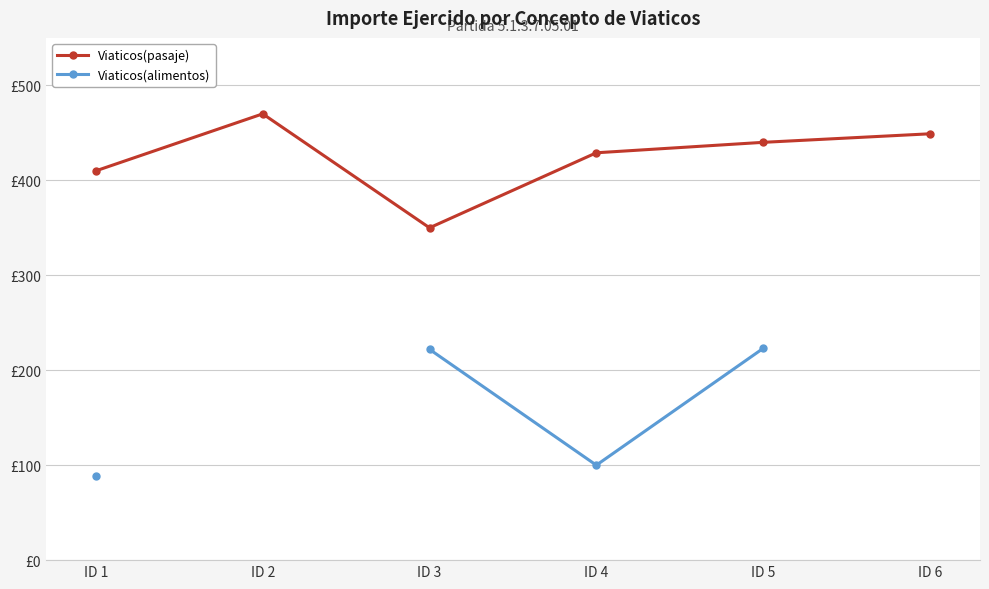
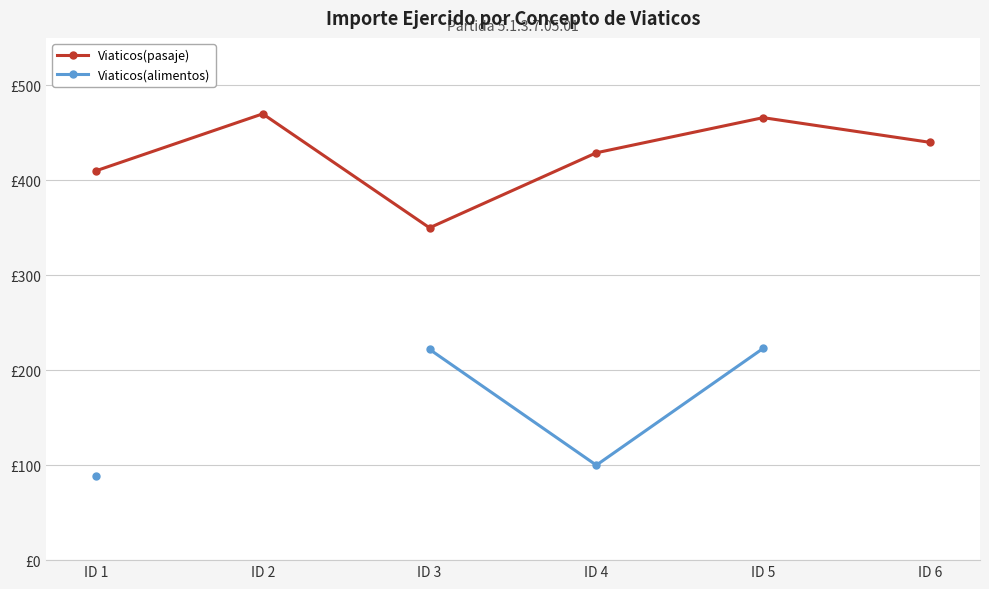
  {
    "Viaticos(pasaje)": {
      "ID 1": "£410",
      "ID 2": "£470",
      "ID 3": "£350",
      "ID 4": "£430",
-     "ID 5": "£440",
-     "ID 6": "£450"
+     "ID 5": "£470",
+     "ID 6": "£440"
    },
    "Viaticos(alimentos)": {
      "ID 1": "£90",
      "ID 3": "£220",
      "ID 4": "£100",
      "ID 5": "£220"
    }
  }
